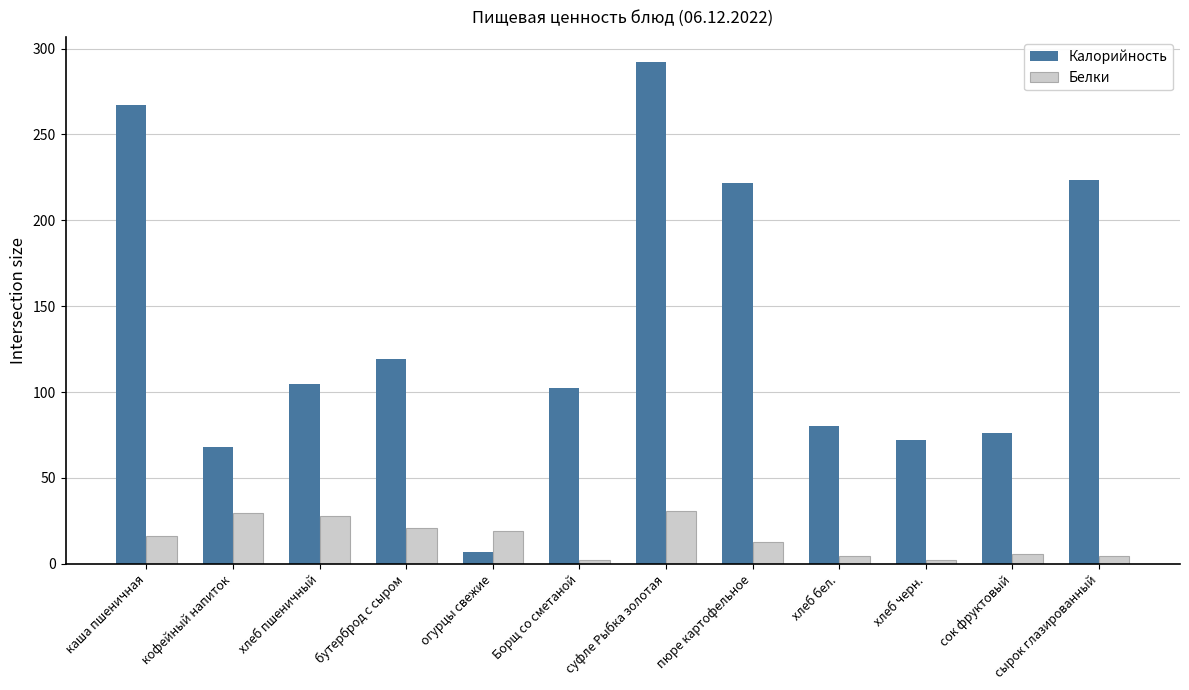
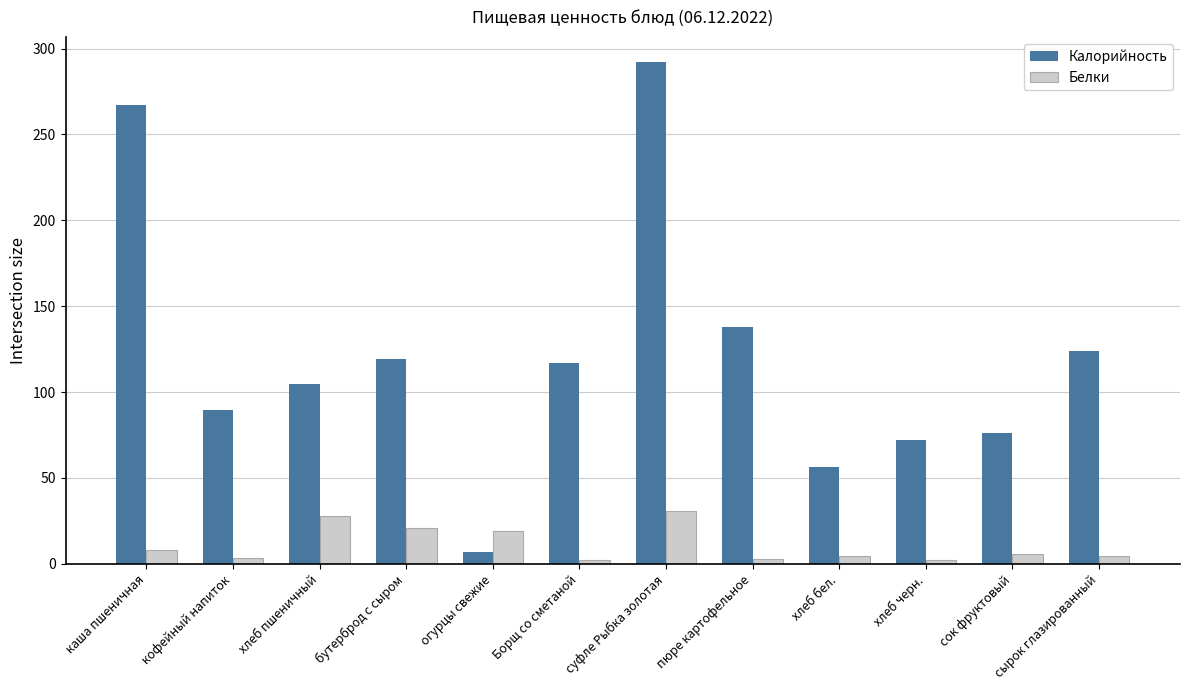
  {
    "Калорийность": {
      "каша пшеничная": 267,
-     "кофейный напиток": 68,
+     "кофейный напиток": 89,
      "хлеб пшеничный": 105,
      "бутерброд с сыром": 119,
      "огурцы свежие": 7,
-     "Борщ со сметаной": 102,
+     "Борщ со сметаной": 117,
      "суфле Рыбка золотая": 292,
-     "пюре картофельное": 222,
-     "хлеб бел.": 80,
+     "пюре картофельное": 138,
+     "хлеб бел.": 56,
      "хлеб черн.": 72,
      "сок фруктовый": 76,
-     "сырок глазированный": 224
+     "сырок глазированный": 124
    },
    "Белки": {
-     "каша пшеничная": 16,
-     "кофейный напиток": 29,
+     "каша пшеничная": 8,
+     "кофейный напиток": 3,
      "хлеб пшеничный": 28,
      "бутерброд с сыром": 21,
      "огурцы свежие": 19,
      "Борщ со сметаной": 2,
      "суфле Рыбка золотая": 31,
-     "пюре картофельное": 13,
+     "пюре картофельное": 3,
      "хлеб бел.": 4,
      "хлеб черн.": 2,
      "сок фруктовый": 6,
      "сырок глазированный": 5
    }
  }
